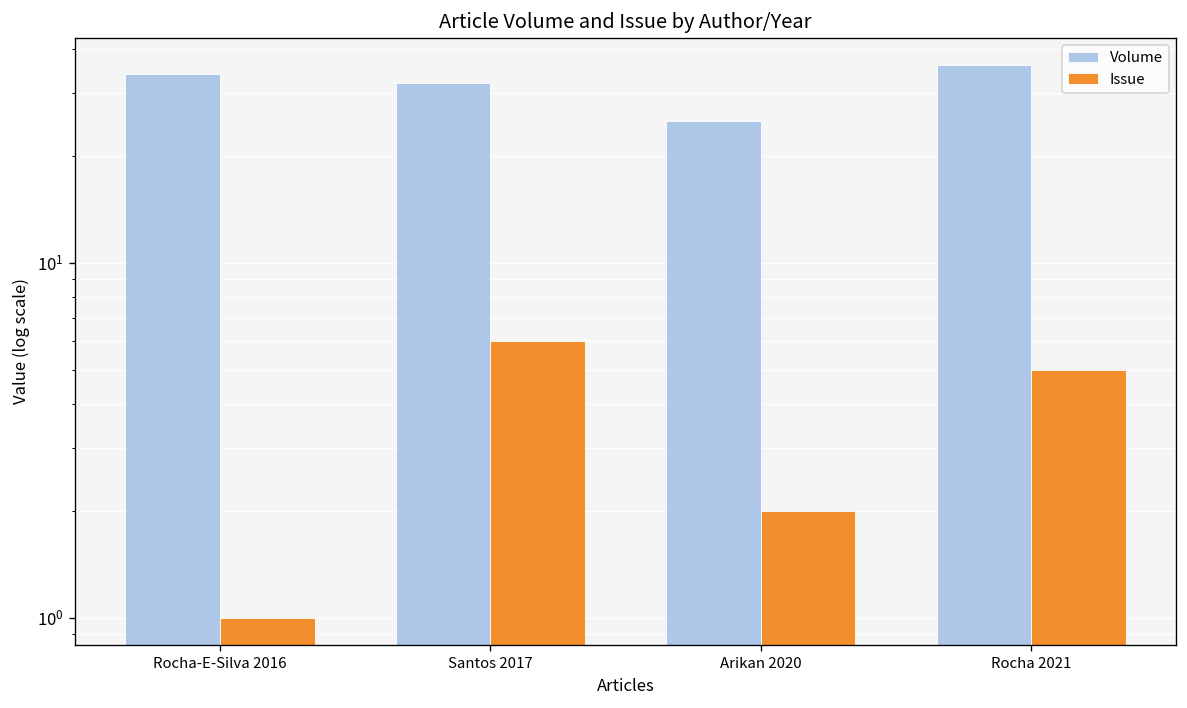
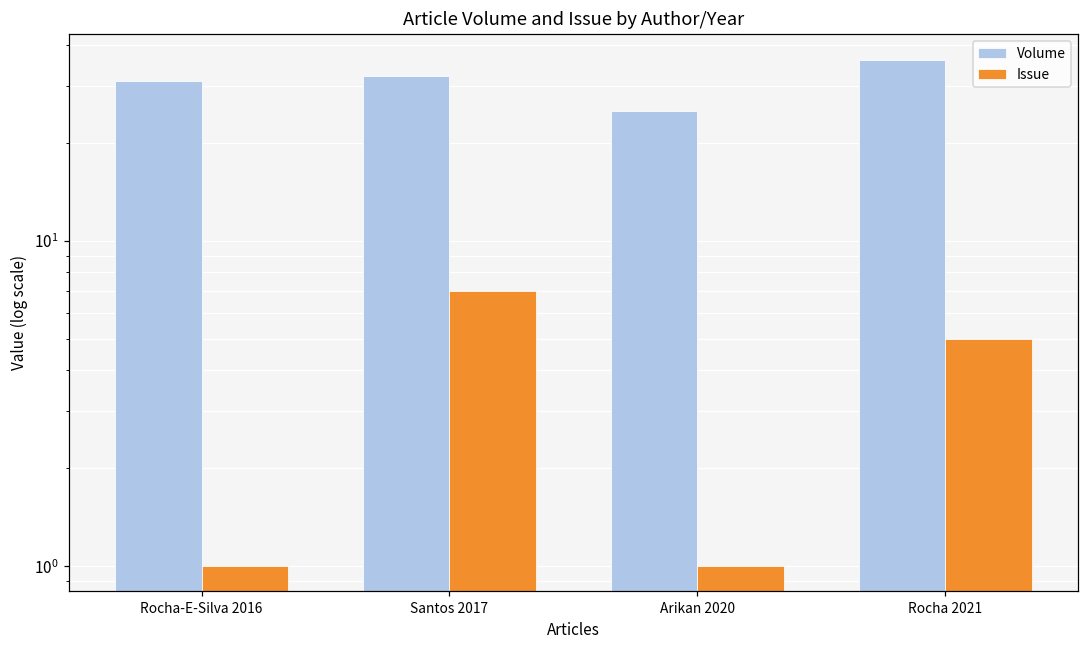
  {
    "Volume": {
-     "Rocha-E-Silva 2016": 34,
+     "Rocha-E-Silva 2016": 31,
      "Santos 2017": 32,
      "Arikan 2020": 25,
      "Rocha 2021": 36
    },
    "Issue": {
      "Rocha-E-Silva 2016": 1,
-     "Santos 2017": 6,
-     "Arikan 2020": 2,
+     "Santos 2017": 7,
+     "Arikan 2020": 1,
      "Rocha 2021": 5
    }
  }
